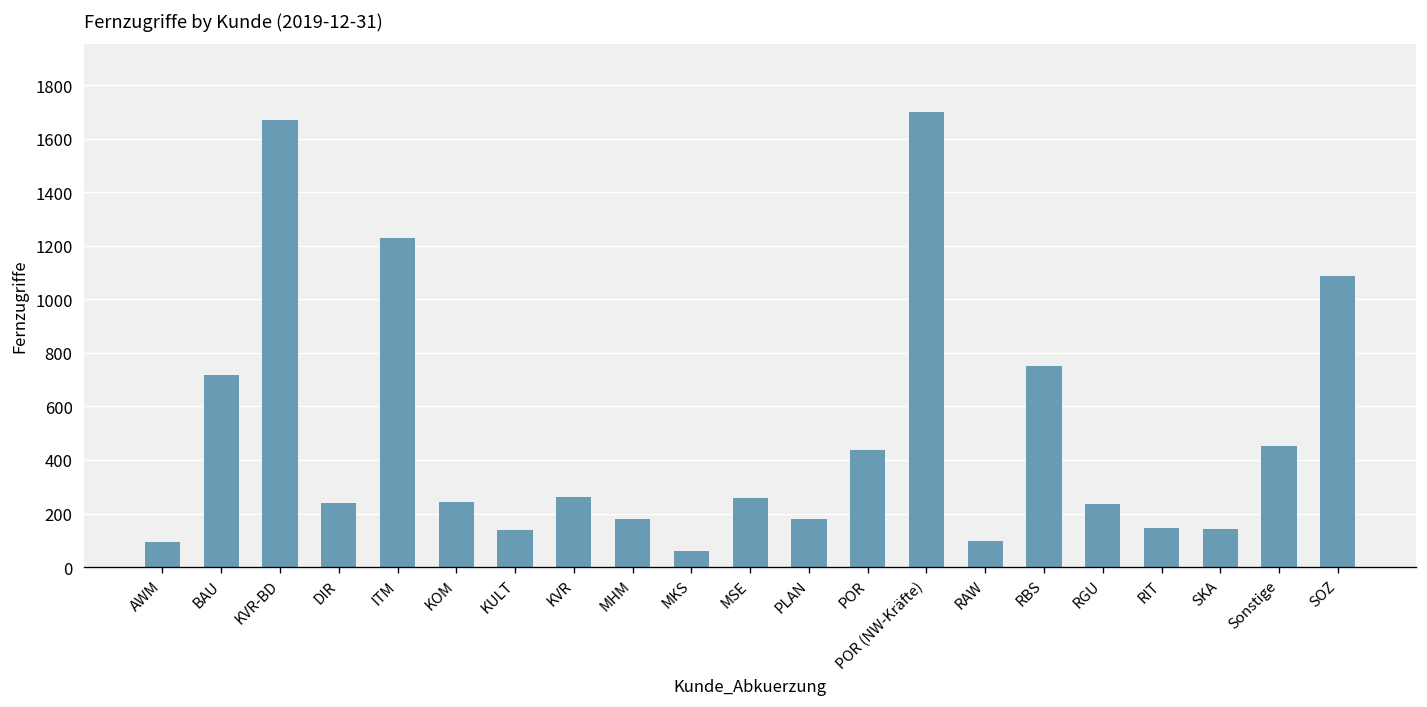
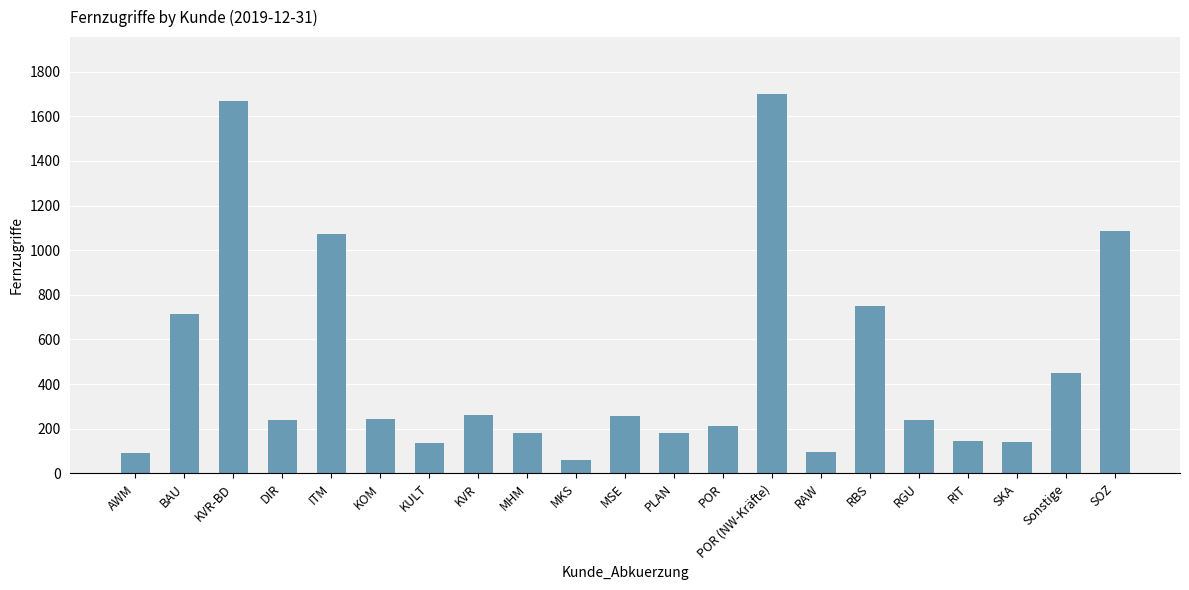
  {
    "AWM": 90,
    "BAU": 720,
    "KVR-BD": 1670,
    "DIR": 240,
-   "ITM": 1230,
+   "ITM": 1070,
    "KOM": 240,
    "KULT": 140,
    "KVR": 260,
    "MHM": 180,
    "MKS": 60,
    "MSE": 260,
    "PLAN": 180,
-   "POR": 440,
+   "POR": 210,
    "POR (NW-Kräfte)": 1700,
    "RAW": 100,
    "RBS": 750,
    "RGU": 240,
    "RIT": 150,
    "SKA": 140,
    "Sonstige": 450,
    "SOZ": 1090
  }
